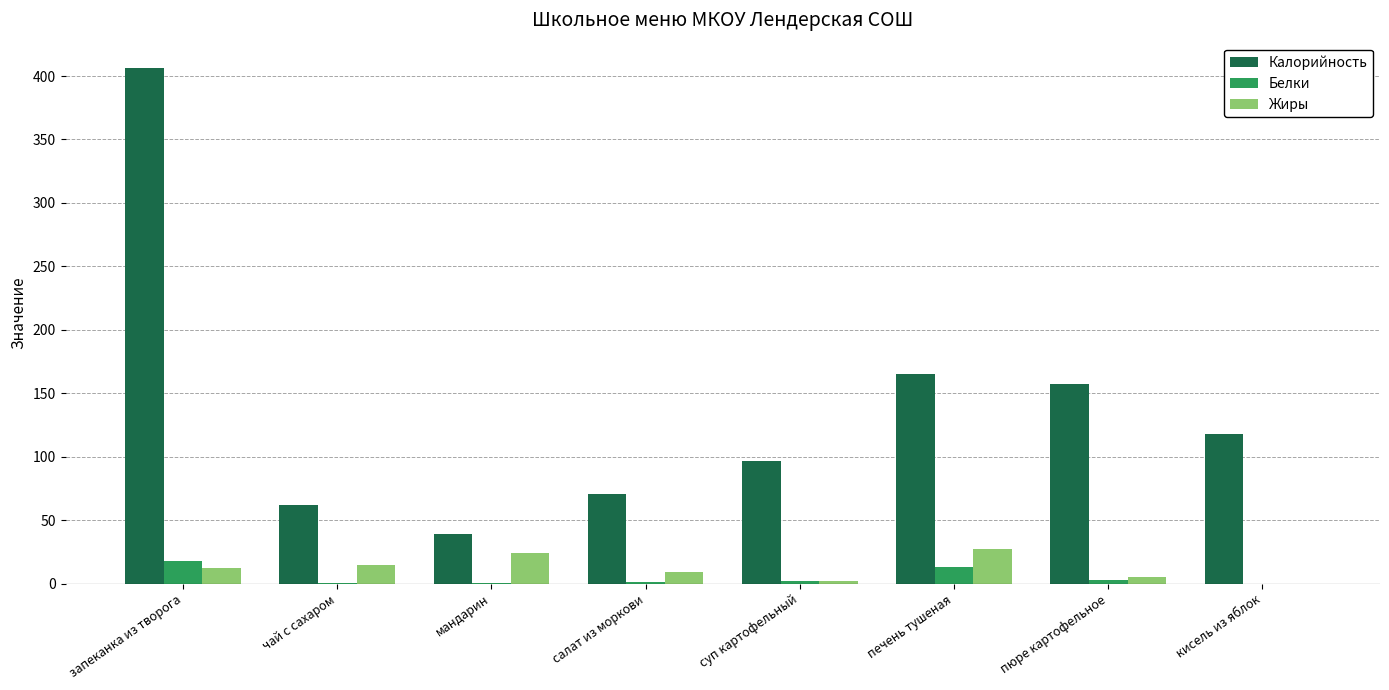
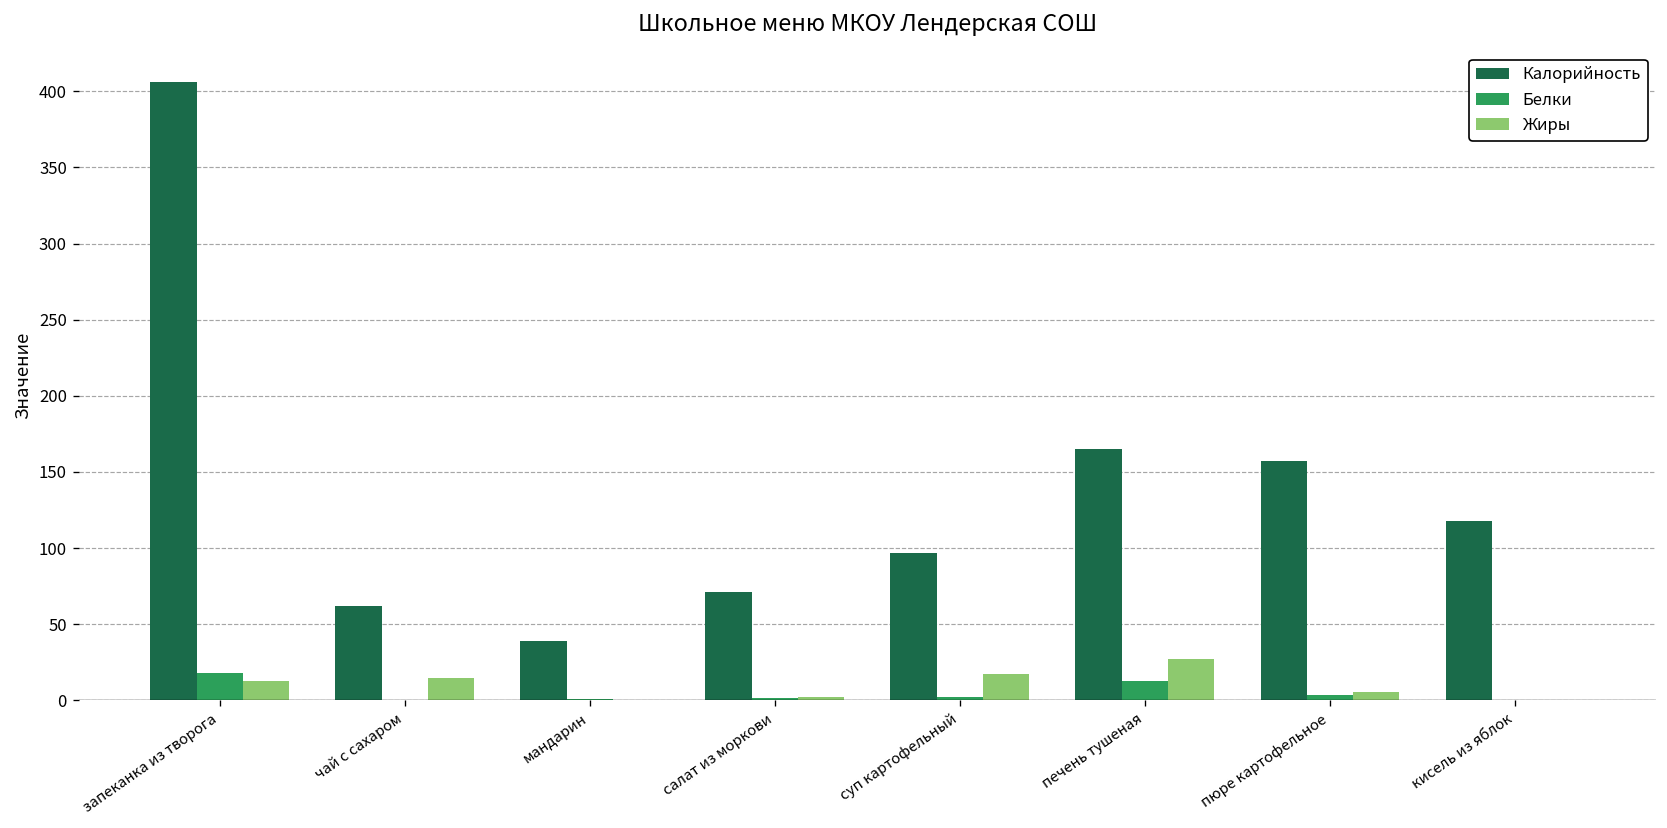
  {
    "Жиры": {
      "запеканка из творога": 12,
      "чай с сахаром": 15,
-     "мандарин": 24,
-     "салат из моркови": 10,
-     "суп картофельный": 2,
+     "мандарин": 0,
+     "салат из моркови": 2,
+     "суп картофельный": 18,
      "печень тушеная": 27,
      "пюре картофельное": 6,
      "кисель из яблок": 0
    }
  }
